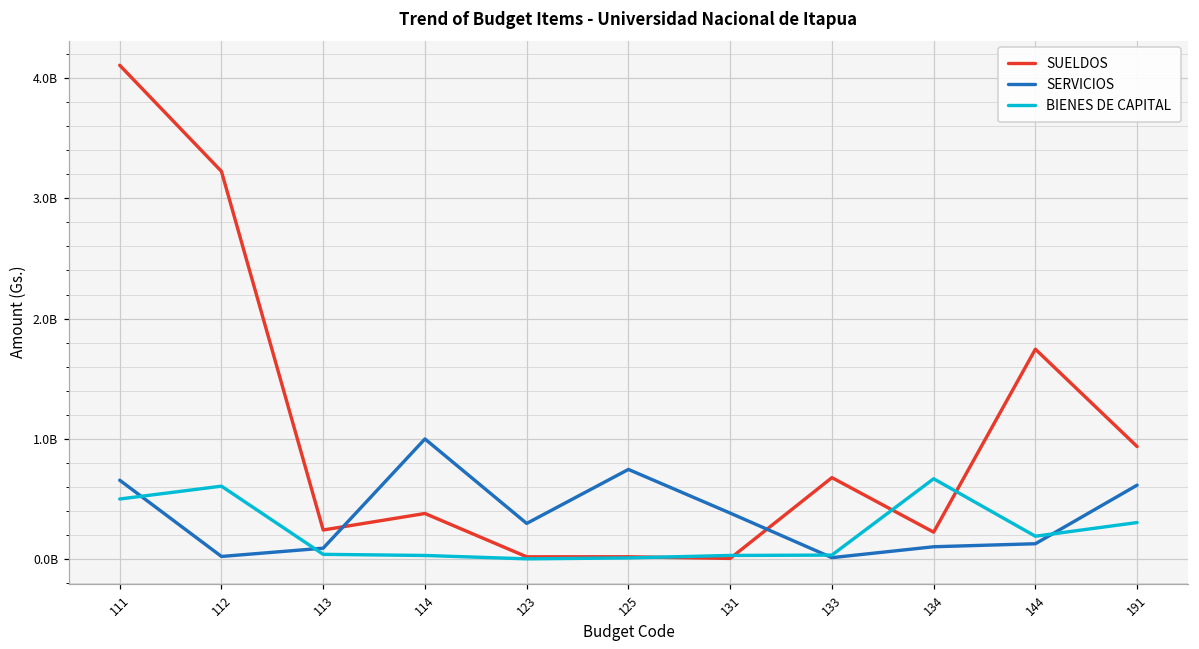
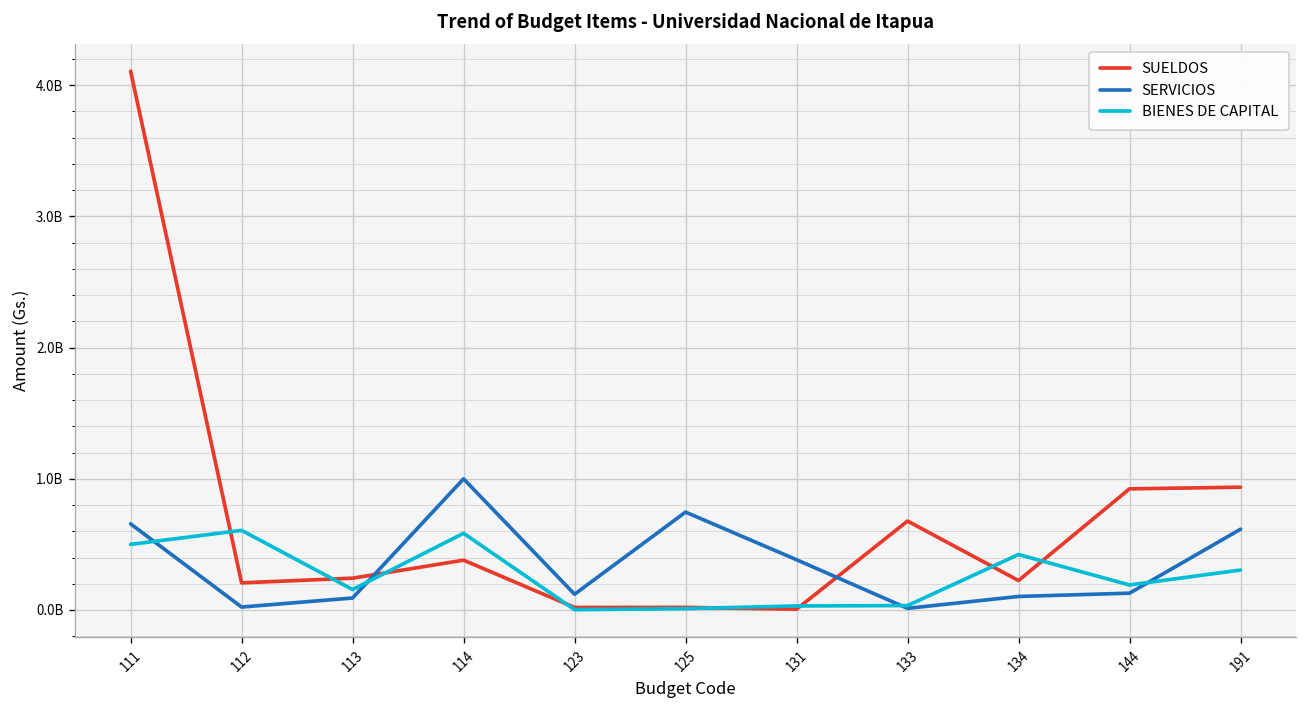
  {
    "SUELDOS": {
      "111": 4110000000,
-     "112": 3220000000,
+     "112": 210000000,
      "113": 240000000,
      "114": 380000000,
      "131": 10000000,
      "133": 680000000,
      "134": 220000000,
-     "144": 1750000000,
+     "144": 920000000,
      "191": 940000000
    },
    "SERVICIOS": {
      "111": 660000000,
      "112": 20000000,
      "113": 90000000,
      "114": 1000000000,
-     "123": 300000000,
+     "123": 120000000,
      "125": 750000000,
      "131": 380000000,
      "134": 100000000,
      "144": 130000000,
      "191": 620000000
    },
    "BIENES DE CAPITAL": {
      "111": 500000000,
      "112": 610000000,
-     "113": 40000000,
-     "114": 30000000,
+     "113": 160000000,
+     "114": 580000000,
      "131": 30000000,
-     "134": 670000000,
+     "134": 420000000,
      "144": 190000000,
      "191": 300000000
    }
  }
